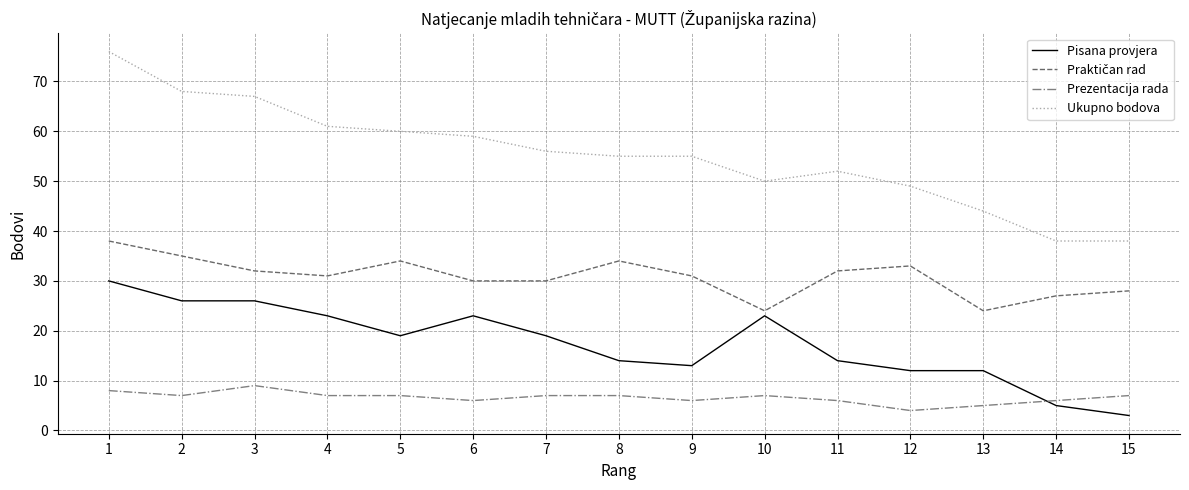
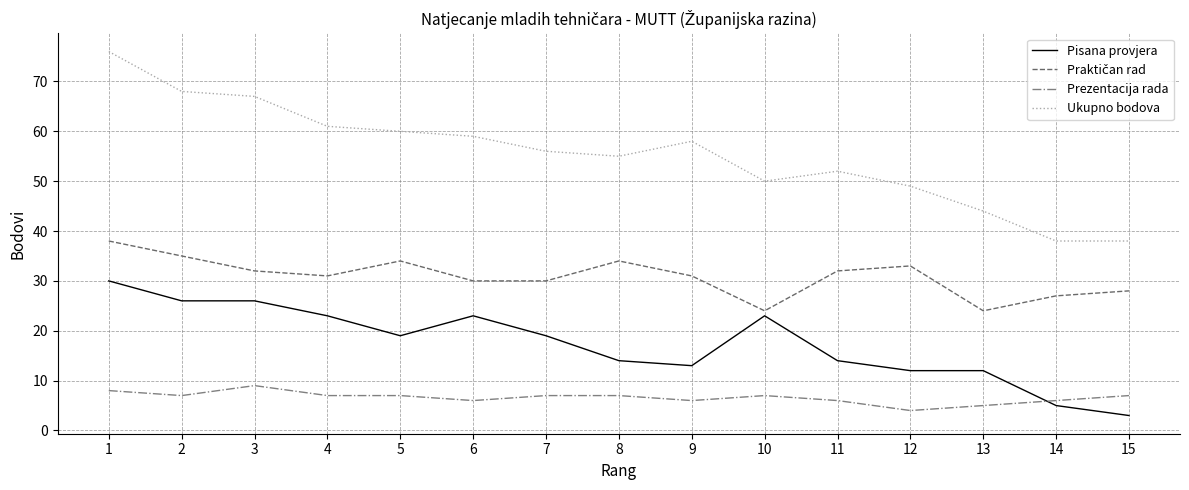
  {
    "Pisana provjera": {
      "1": 30,
      "2": 26,
      "3": 26,
      "4": 23,
      "5": 19,
      "6": 23,
      "7": 19,
      "8": 14,
      "9": 13,
      "10": 23,
      "11": 14,
      "12": 12,
      "13": 12,
      "14": 5,
      "15": 3
    },
    "Ukupno bodova": {
      "1": 76,
      "2": 68,
      "3": 67,
      "4": 61,
      "5": 60,
      "6": 59,
      "7": 56,
      "8": 55,
-     "9": 55,
+     "9": 58,
      "10": 50,
      "11": 52,
      "12": 49,
      "13": 44,
      "14": 38,
      "15": 38
    }
  }
